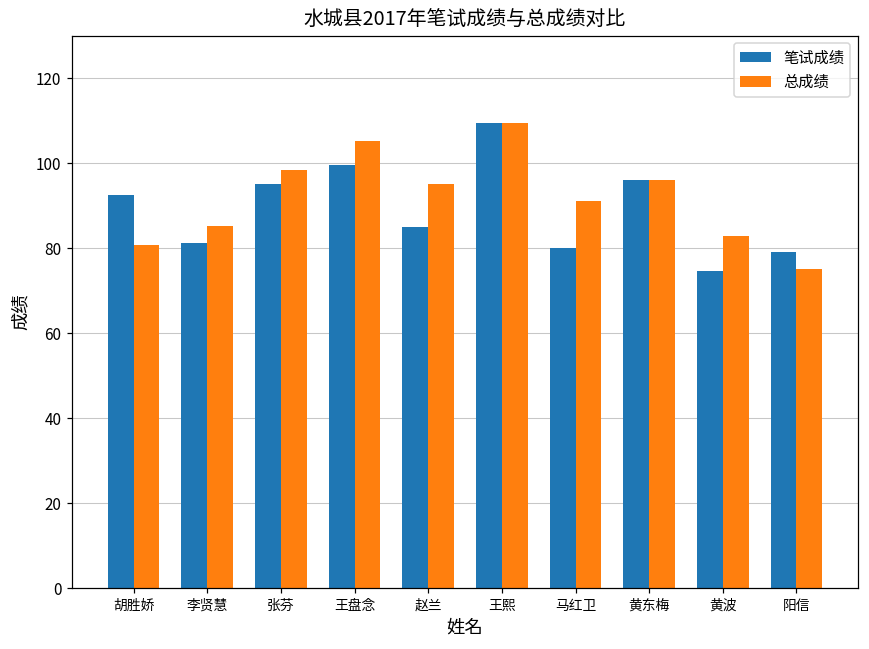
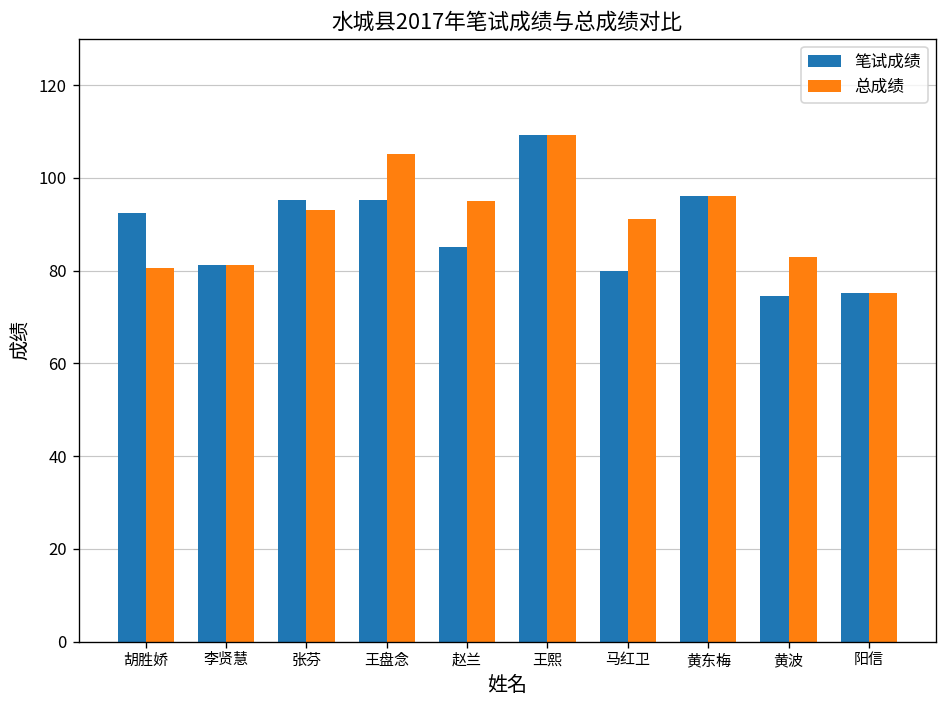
  {
    "笔试成绩": {
      "胡胜娇": 92,
      "李贤慧": 81,
      "张芬": 95,
-     "王盘念": 100,
+     "王盘念": 95,
      "赵兰": 85,
      "王熙": 109,
      "马红卫": 80,
      "黄东梅": 96,
      "黄波": 75,
-     "阳信": 79
+     "阳信": 75
    },
    "总成绩": {
      "胡胜娇": 81,
-     "李贤慧": 85,
-     "张芬": 98,
+     "李贤慧": 81,
+     "张芬": 93,
      "王盘念": 105,
      "赵兰": 95,
      "王熙": 109,
      "马红卫": 91,
      "黄东梅": 96,
      "黄波": 83,
      "阳信": 75
    }
  }
